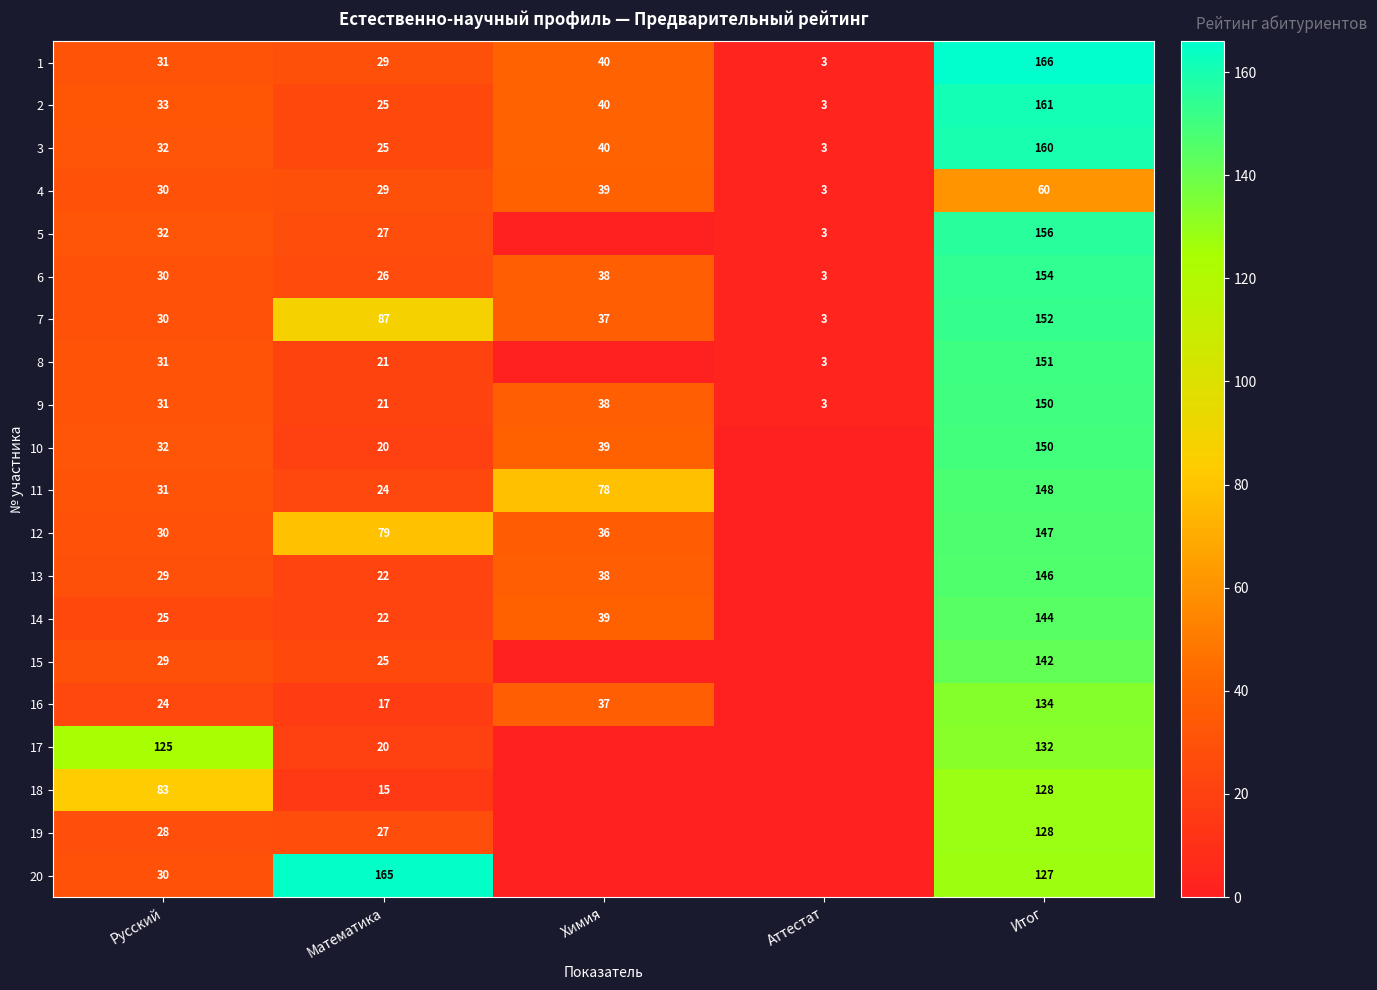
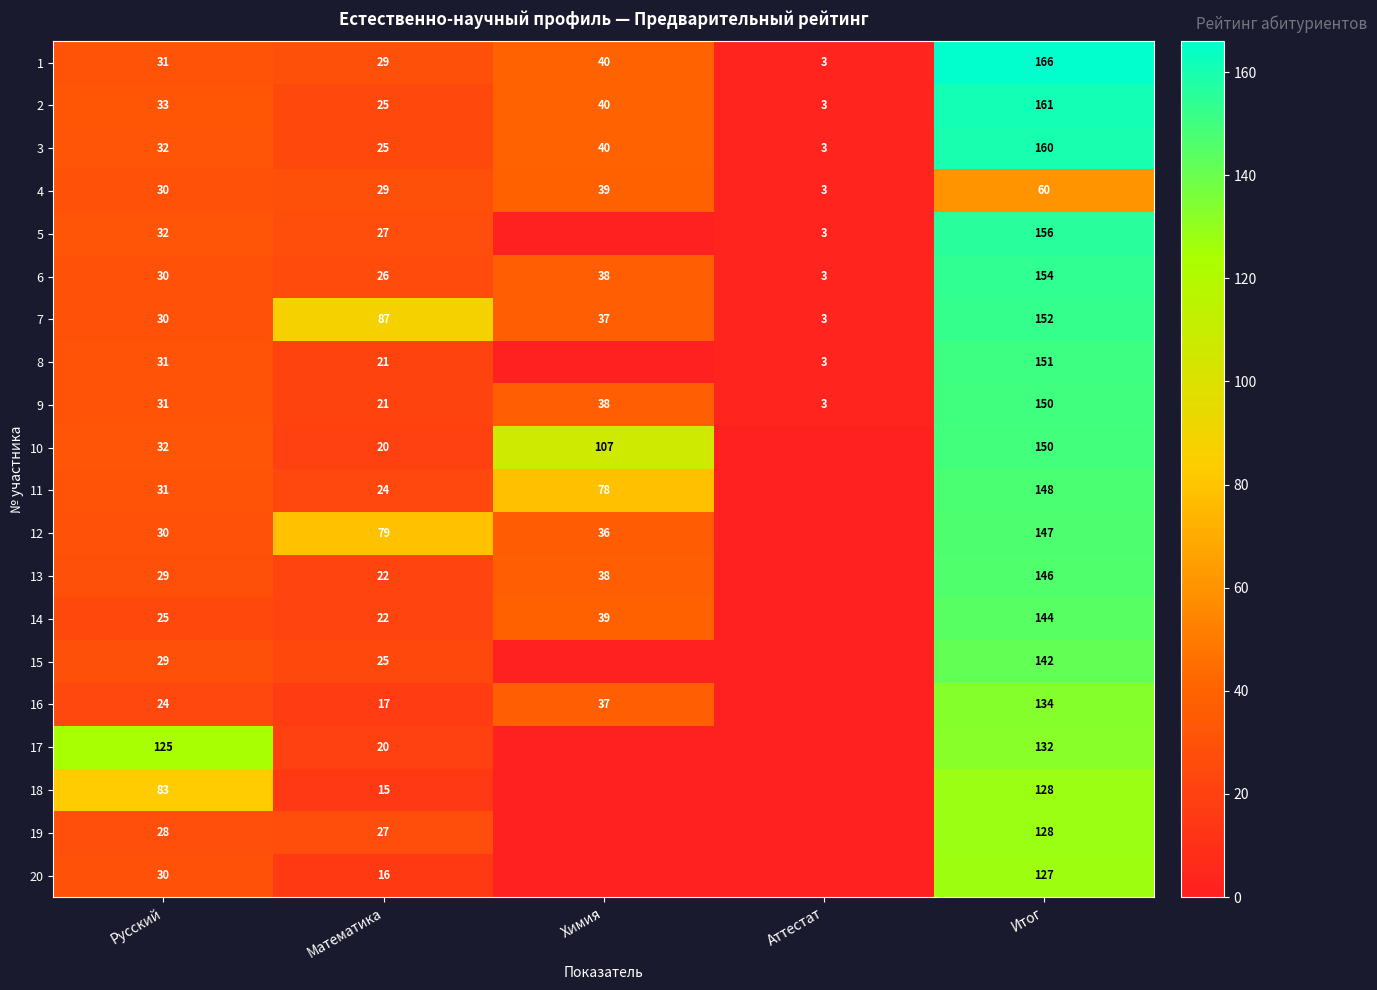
  {
    "1": {
      "Русский": 31,
      "Математика": 29,
      "Химия": 40,
      "Аттестат": 3,
      "Итог": 166
    },
    "2": {
      "Русский": 33,
      "Математика": 25,
      "Химия": 40,
      "Аттестат": 3,
      "Итог": 161
    },
    "3": {
      "Русский": 32,
      "Математика": 25,
      "Химия": 40,
      "Аттестат": 3,
      "Итог": 160
    },
    "4": {
      "Русский": 30,
      "Математика": 29,
      "Химия": 39,
      "Аттестат": 3,
      "Итог": 60
    },
    "5": {
      "Русский": 32,
      "Математика": 27,
      "Аттестат": 3,
      "Итог": 156
    },
    "6": {
      "Русский": 30,
      "Математика": 26,
      "Химия": 38,
      "Аттестат": 3,
      "Итог": 154
    },
    "7": {
      "Русский": 30,
      "Математика": 87,
      "Химия": 37,
      "Аттестат": 3,
      "Итог": 152
    },
    "8": {
      "Русский": 31,
      "Математика": 21,
      "Аттестат": 3,
      "Итог": 151
    },
    "9": {
      "Русский": 31,
      "Математика": 21,
      "Химия": 38,
      "Аттестат": 3,
      "Итог": 150
    },
    "10": {
      "Русский": 32,
      "Математика": 20,
-     "Химия": 39,
+     "Химия": 107,
      "Итог": 150
    },
    "11": {
      "Русский": 31,
      "Математика": 24,
      "Химия": 78,
      "Итог": 148
    },
    "12": {
      "Русский": 30,
      "Математика": 79,
      "Химия": 36,
      "Итог": 147
    },
    "13": {
      "Русский": 29,
      "Математика": 22,
      "Химия": 38,
      "Итог": 146
    },
    "14": {
      "Русский": 25,
      "Математика": 22,
      "Химия": 39,
      "Итог": 144
    },
    "15": {
      "Русский": 29,
      "Математика": 25,
      "Итог": 142
    },
    "16": {
      "Русский": 24,
      "Математика": 17,
      "Химия": 37,
      "Итог": 134
    },
    "17": {
      "Русский": 125,
      "Математика": 20,
      "Итог": 132
    },
    "18": {
      "Русский": 83,
      "Математика": 15,
      "Итог": 128
    },
    "19": {
      "Русский": 28,
      "Математика": 27,
      "Итог": 128
    },
    "20": {
      "Русский": 30,
-     "Математика": 165,
+     "Математика": 16,
      "Итог": 127
    }
  }
